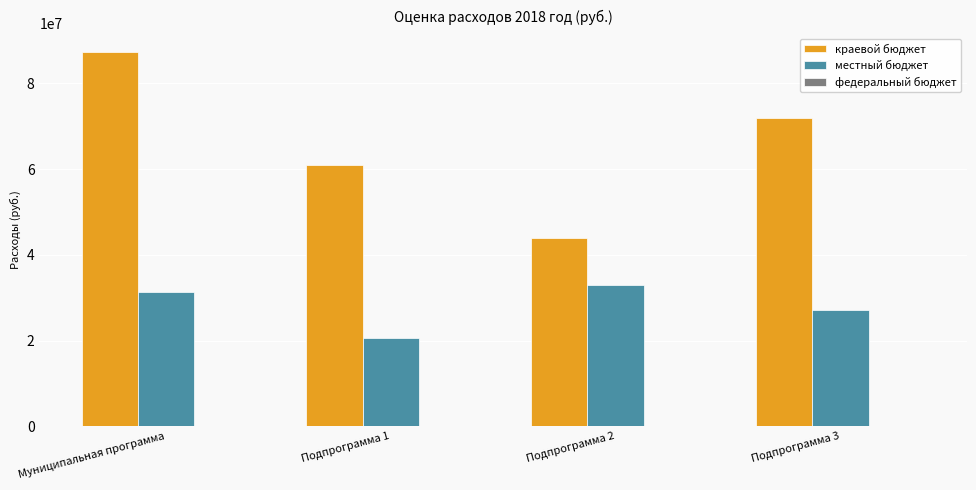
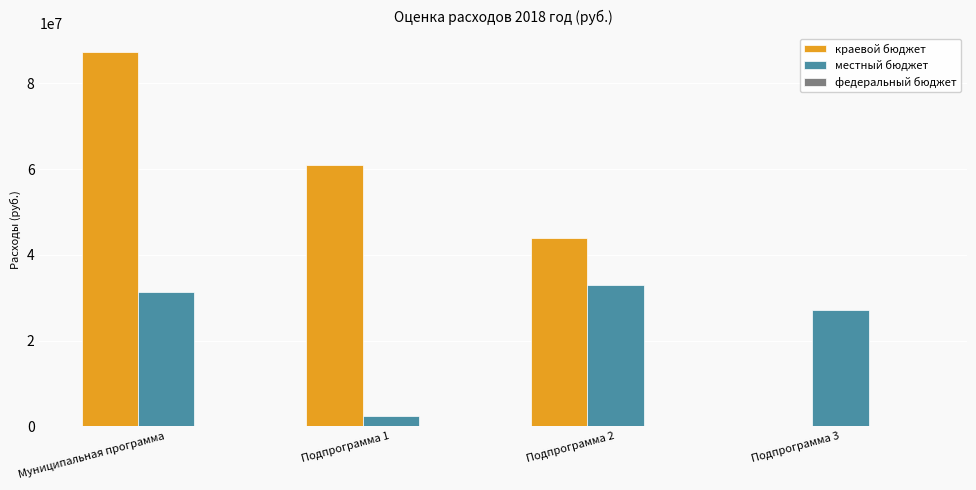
  {
    "краевой бюджет": {
      "Муниципальная программа": 87000000,
      "Подпрограмма 1": 61000000,
      "Подпрограмма 2": 44000000,
-     "Подпрограмма 3": 72000000
+     "Подпрограмма 3": 0
    },
    "местный бюджет": {
      "Муниципальная программа": 31000000,
-     "Подпрограмма 1": 21000000,
+     "Подпрограмма 1": 2000000,
      "Подпрограмма 2": 33000000,
      "Подпрограмма 3": 27000000
    },
    "федеральный бюджет": {
      "Муниципальная программа": 0,
      "Подпрограмма 1": 0,
      "Подпрограмма 2": 0,
      "Подпрограмма 3": 0
    }
  }
